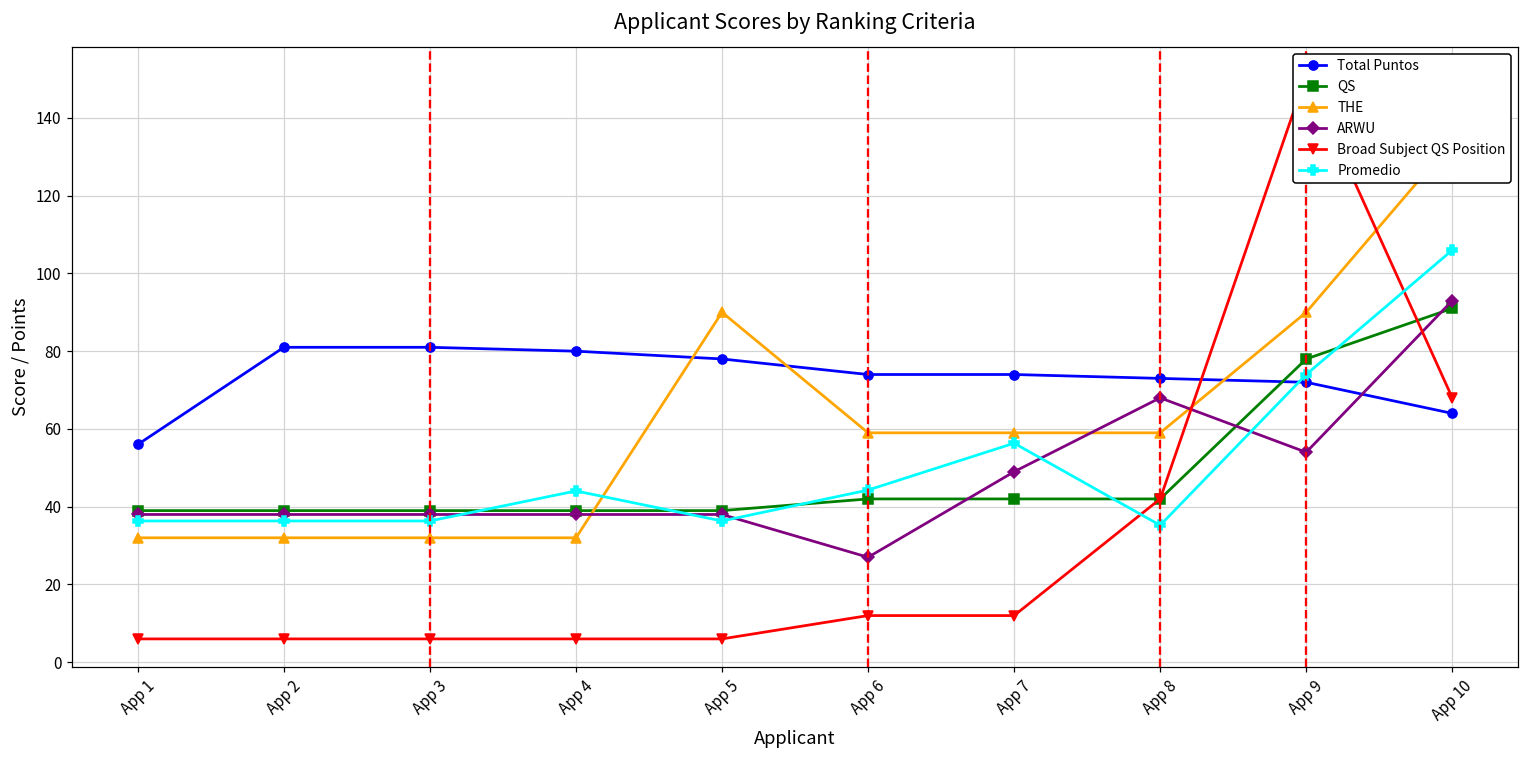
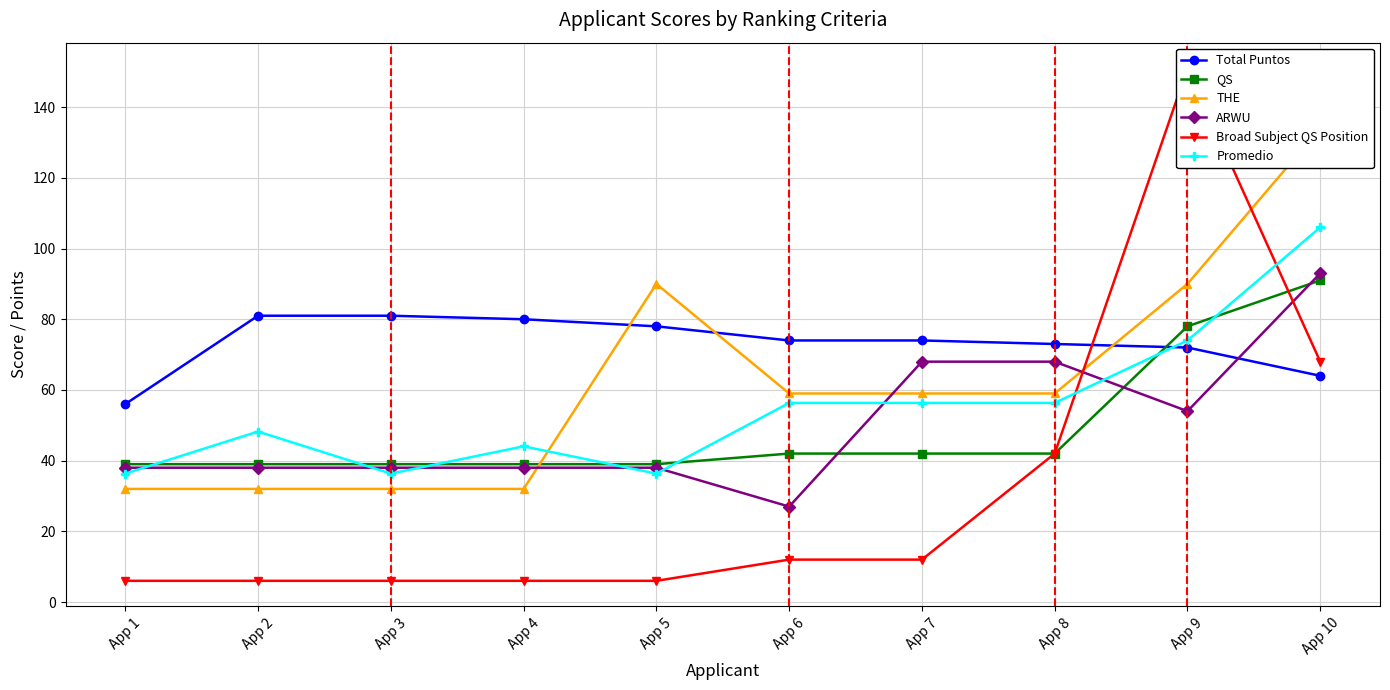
  {
    "Total Puntos": {
      "App 1": 56,
      "App 2": 81,
      "App 3": 81,
      "App 4": 80,
      "App 5": 78,
      "App 6": 74,
      "App 7": 74,
      "App 8": 73,
      "App 9": 72,
      "App 10": 64
    },
    "QS": {
      "App 1": 39,
      "App 2": 39,
      "App 3": 39,
      "App 4": 39,
      "App 5": 39,
      "App 6": 42,
      "App 7": 42,
      "App 9": 78,
      "App 10": 91
    },
    "THE": {
      "App 1": 32,
      "App 2": 32,
      "App 3": 32,
      "App 4": 32,
      "App 5": 90,
      "App 6": 59,
      "App 7": 59,
      "App 8": 59,
      "App 9": 90
    },
    "ARWU": {
      "App 1": 38,
      "App 2": 38,
      "App 3": 38,
      "App 4": 38,
      "App 5": 38,
      "App 6": 27,
-     "App 7": 49,
+     "App 7": 68,
      "App 8": 68,
      "App 9": 54,
      "App 10": 93
    },
    "Broad Subject QS Position": {
      "App 1": 6,
      "App 2": 6,
      "App 3": 6,
      "App 4": 6,
      "App 5": 6,
      "App 6": 12,
      "App 7": 12,
      "App 10": 68
    },
    "Promedio": {
      "App 1": 36,
-     "App 2": 36,
+     "App 2": 48,
      "App 3": 36,
      "App 4": 44,
      "App 5": 36,
-     "App 6": 44,
+     "App 6": 56,
      "App 7": 56,
-     "App 8": 35,
+     "App 8": 56,
      "App 9": 74,
      "App 10": 106
    }
  }
